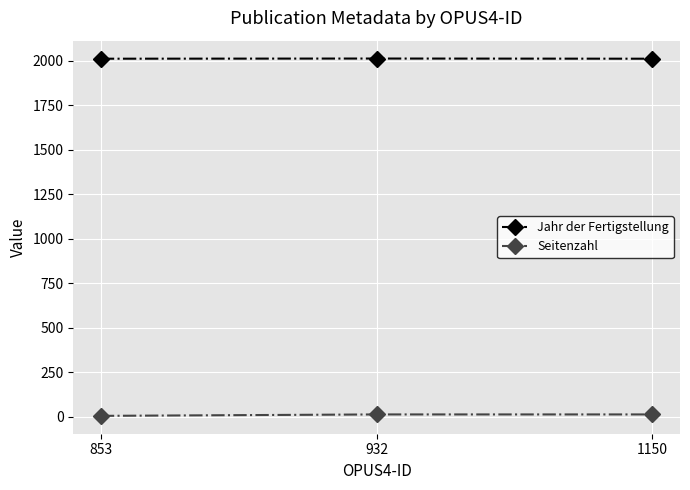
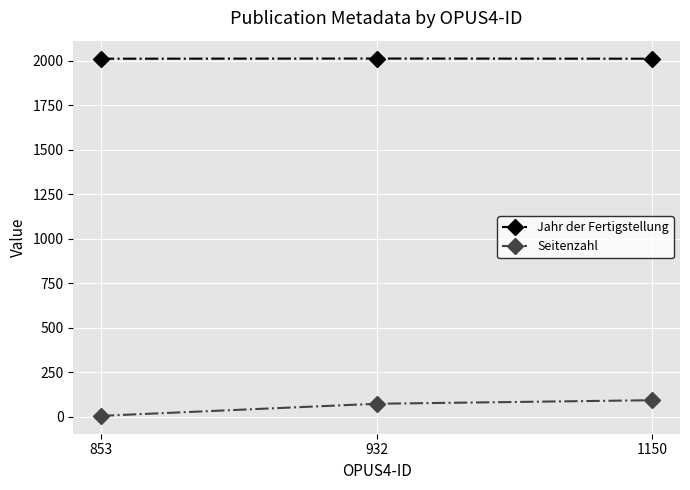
  {
    "Jahr der Fertigstellung": {
      "853": 2010,
      "932": 2010,
      "1150": 2010
    },
    "Seitenzahl": {
      "853": 0,
-     "932": 10,
-     "1150": 10
+     "932": 70,
+     "1150": 90
    }
  }
